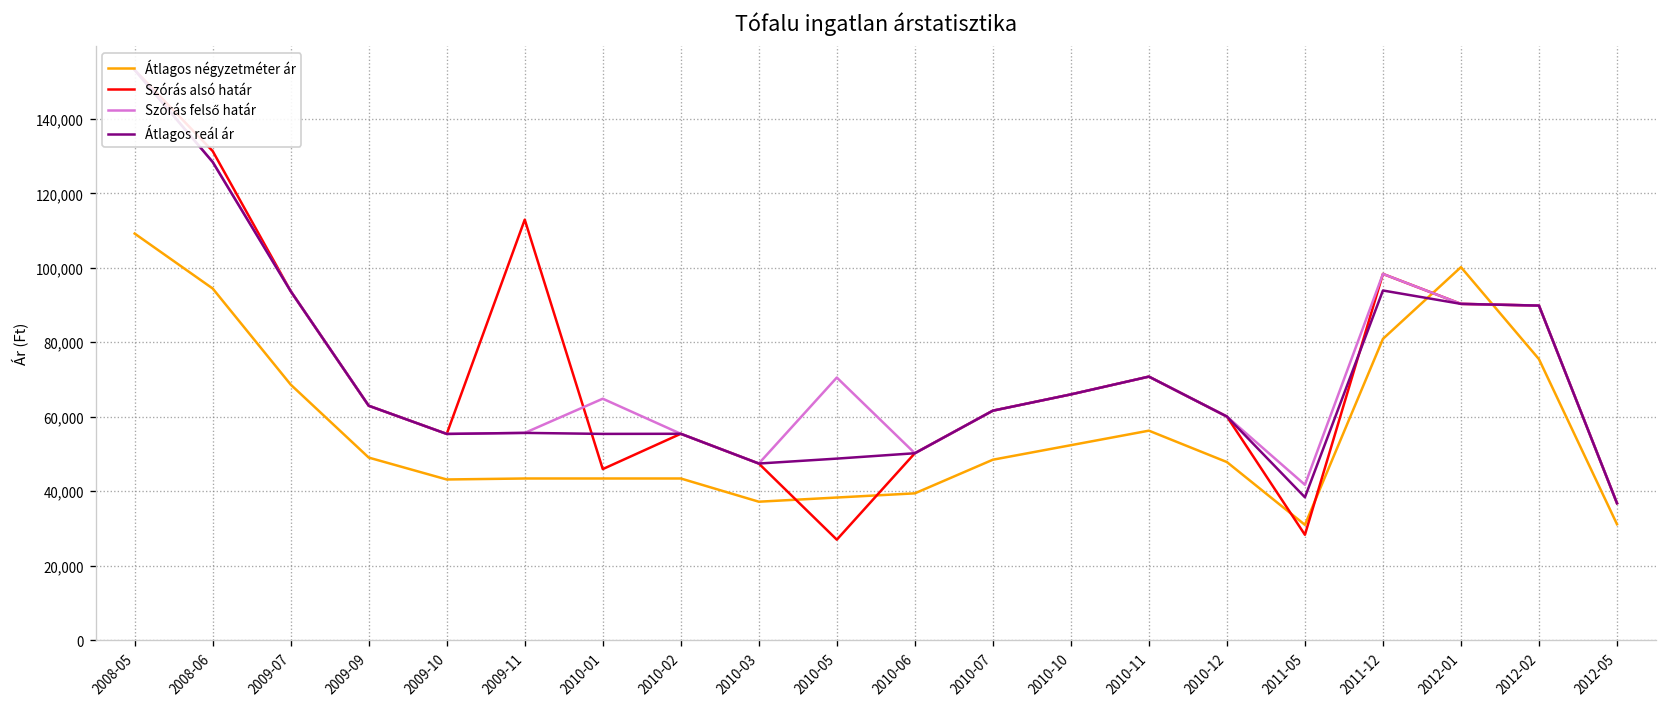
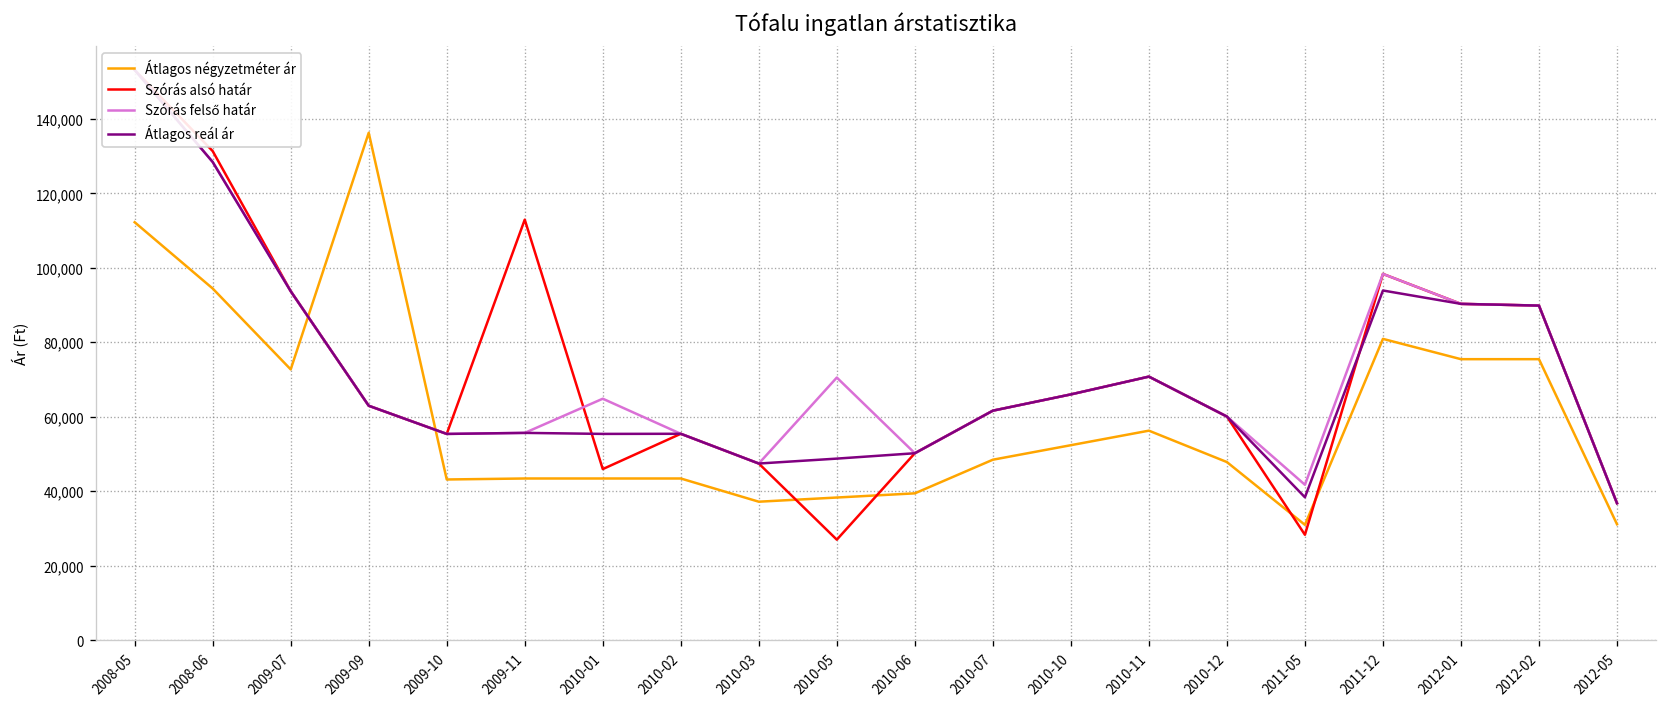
  {
    "Átlagos négyzetméter ár": {
-     "2008-05": "109,000",
+     "2008-05": "112,000",
      "2008-06": "94,000",
-     "2009-07": "69,000",
-     "2009-09": "49,000",
+     "2009-07": "73,000",
+     "2009-09": "136,000",
      "2009-10": "43,000",
      "2009-11": "43,000",
      "2010-01": "43,000",
      "2010-02": "43,000",
      "2010-03": "37,000",
      "2010-05": "38,000",
      "2010-06": "39,000",
      "2010-07": "48,000",
      "2010-10": "52,000",
      "2010-11": "56,000",
      "2010-12": "48,000",
      "2011-05": "31,000",
      "2011-12": "81,000",
-     "2012-01": "100,000",
+     "2012-01": "75,000",
      "2012-02": "75,000",
      "2012-05": "31,000"
    },
    "Szórás alsó határ": {
      "2008-06": "131,000",
      "2009-11": "113,000",
      "2010-01": "46,000",
      "2010-05": "27,000",
      "2011-05": "28,000"
    },
    "Szórás felső határ": {
      "2010-01": "65,000",
      "2010-05": "71,000",
      "2011-05": "42,000"
    },
    "Átlagos reál ár": {
      "2010-01": "55,000",
      "2010-05": "49,000",
      "2011-05": "38,000",
      "2011-12": "94,000"
    }
  }
